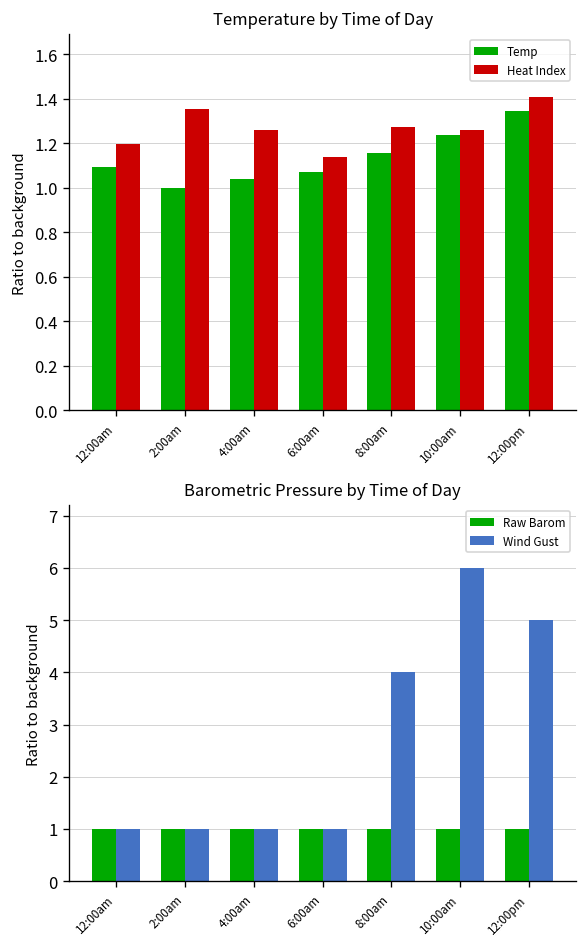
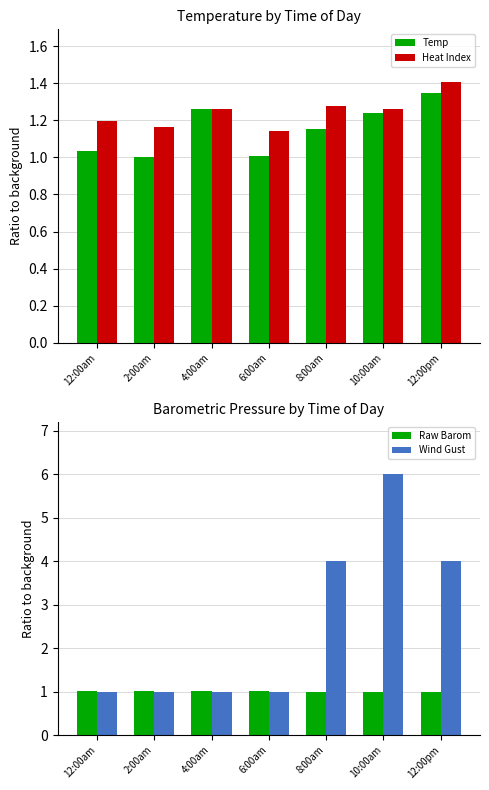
  {
    "Temperature by Time of Day": {
      "Temp": {
-       "12:00am": 1.09,
+       "12:00am": 1.04,
        "2:00am": 1.00,
-       "4:00am": 1.04,
-       "6:00am": 1.07,
+       "4:00am": 1.26,
+       "6:00am": 1.01,
        "8:00am": 1.15,
        "10:00am": 1.24,
        "12:00pm": 1.35
      },
      "Heat Index": {
        "12:00am": 1.20,
-       "2:00am": 1.36,
+       "2:00am": 1.16,
        "4:00am": 1.26,
        "6:00am": 1.14,
        "8:00am": 1.27,
        "10:00am": 1.26,
        "12:00pm": 1.41
      }
    },
    "Barometric Pressure by Time of Day": {
      "Raw Barom": {
        "12:00am": 1.0,
        "2:00am": 1.0,
        "4:00am": 1.0,
        "6:00am": 1.0,
        "8:00am": 1.0,
        "10:00am": 1.0,
        "12:00pm": 1.0
      },
      "Wind Gust": {
        "12:00am": 1.0,
        "2:00am": 1.0,
        "4:00am": 1.0,
        "6:00am": 1.0,
        "8:00am": 4.0,
        "10:00am": 6.0,
-       "12:00pm": 5.0
+       "12:00pm": 4.0
      }
    }
  }
